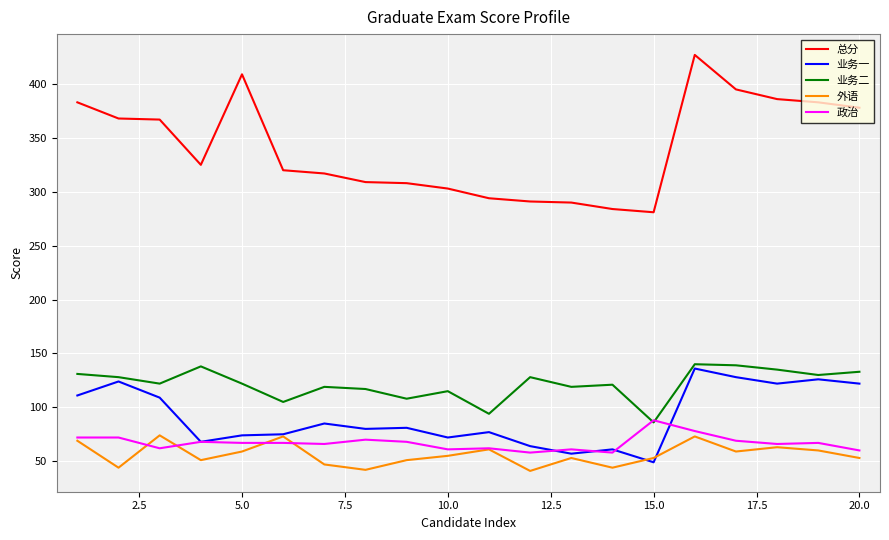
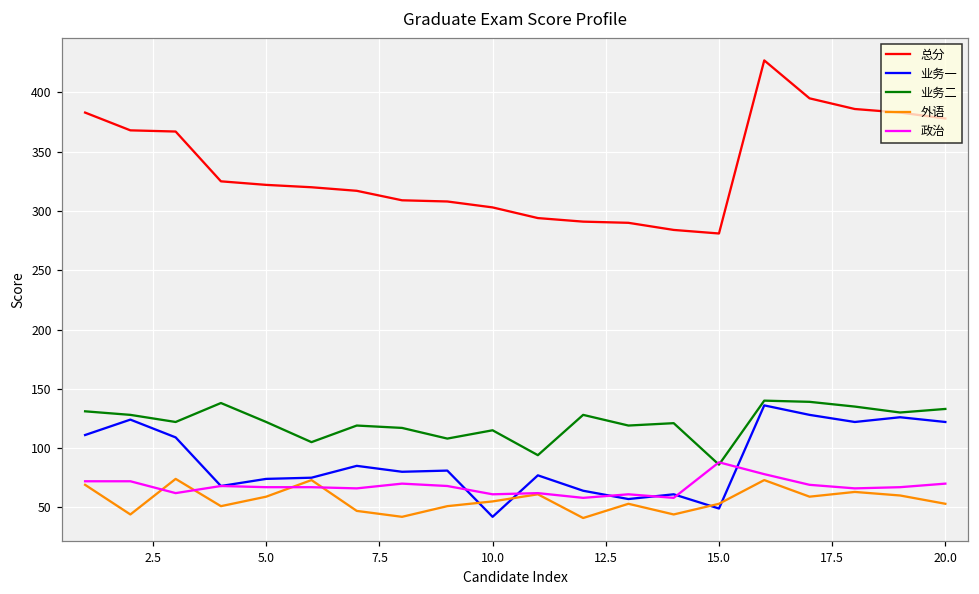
  {
    "总分": {
-     "5.0": 409,
+     "5.0": 322,
      "10.0": 303,
      "15.0": 281
    },
    "业务一": {
      "5.0": 74,
-     "10.0": 72,
+     "10.0": 42,
      "15.0": 49,
      "20.0": 122
    },
    "业务二": {
      "5.0": 122,
      "10.0": 115,
      "20.0": 133
    },
    "外语": {
      "5.0": 59,
      "10.0": 55,
      "15.0": 53,
      "20.0": 53
    },
    "政治": {
      "5.0": 67,
      "10.0": 61,
-     "20.0": 60
+     "20.0": 70
    }
  }
